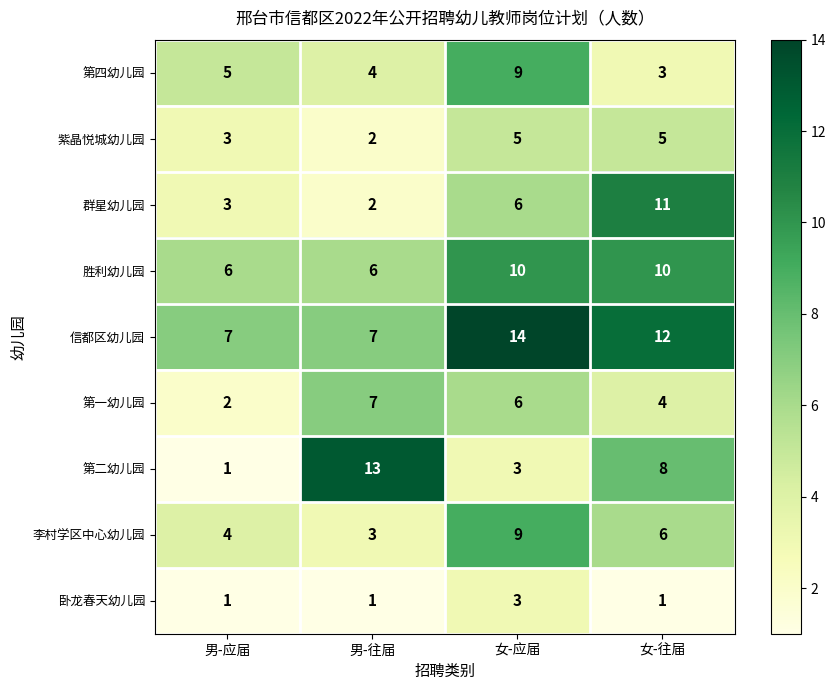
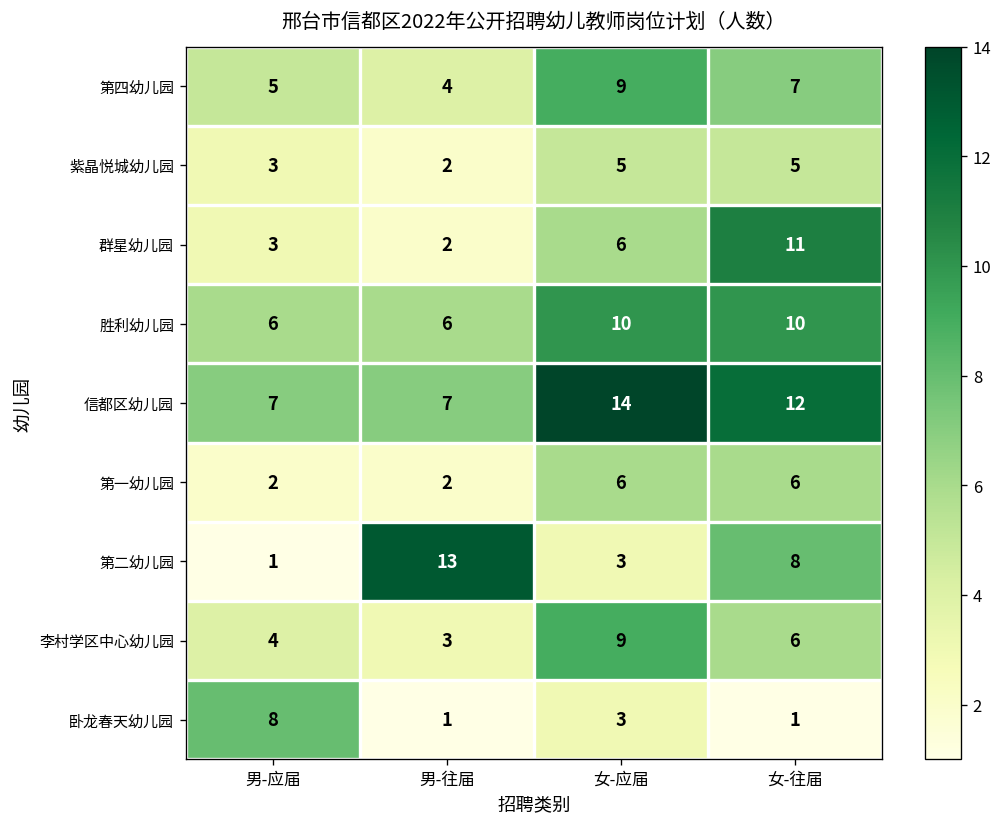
  {
    "第四幼儿园": {
      "男-应届": 5,
      "男-往届": 4,
      "女-应届": 9,
-     "女-往届": 3
+     "女-往届": 7
    },
    "紫晶悦城幼儿园": {
      "男-应届": 3,
      "男-往届": 2,
      "女-应届": 5,
      "女-往届": 5
    },
    "群星幼儿园": {
      "男-应届": 3,
      "男-往届": 2,
      "女-应届": 6,
      "女-往届": 11
    },
    "胜利幼儿园": {
      "男-应届": 6,
      "男-往届": 6,
      "女-应届": 10,
      "女-往届": 10
    },
    "信都区幼儿园": {
      "男-应届": 7,
      "男-往届": 7,
      "女-应届": 14,
      "女-往届": 12
    },
    "第一幼儿园": {
      "男-应届": 2,
-     "男-往届": 7,
+     "男-往届": 2,
      "女-应届": 6,
-     "女-往届": 4
+     "女-往届": 6
    },
    "第二幼儿园": {
      "男-应届": 1,
      "男-往届": 13,
      "女-应届": 3,
      "女-往届": 8
    },
    "李村学区中心幼儿园": {
      "男-应届": 4,
      "男-往届": 3,
      "女-应届": 9,
      "女-往届": 6
    },
    "卧龙春天幼儿园": {
-     "男-应届": 1,
+     "男-应届": 8,
      "男-往届": 1,
      "女-应届": 3,
      "女-往届": 1
    }
  }
